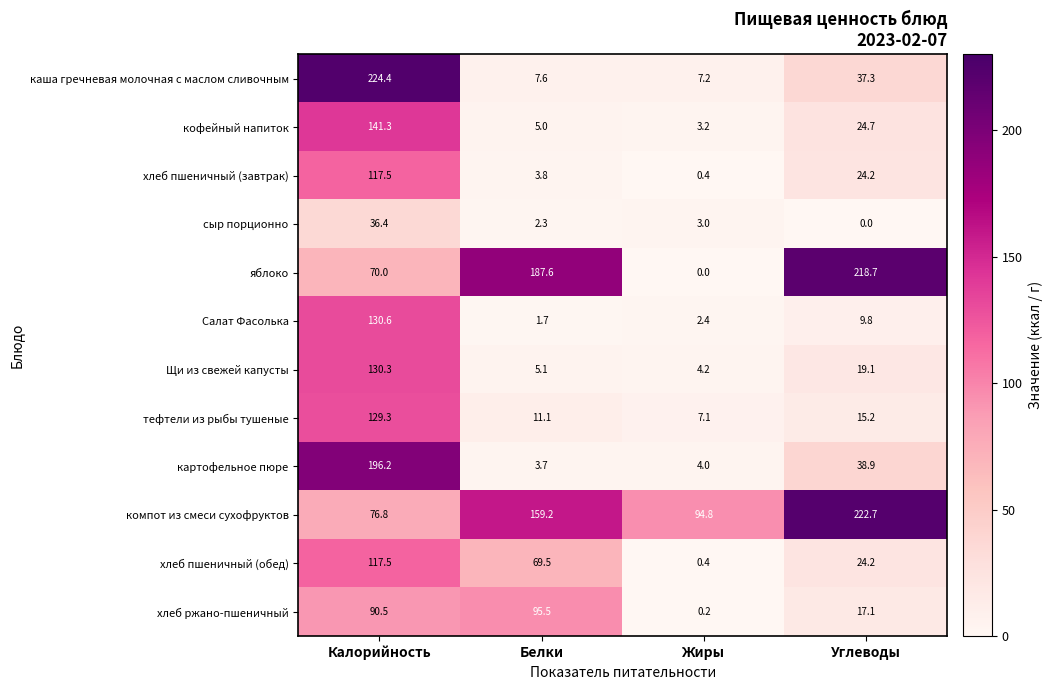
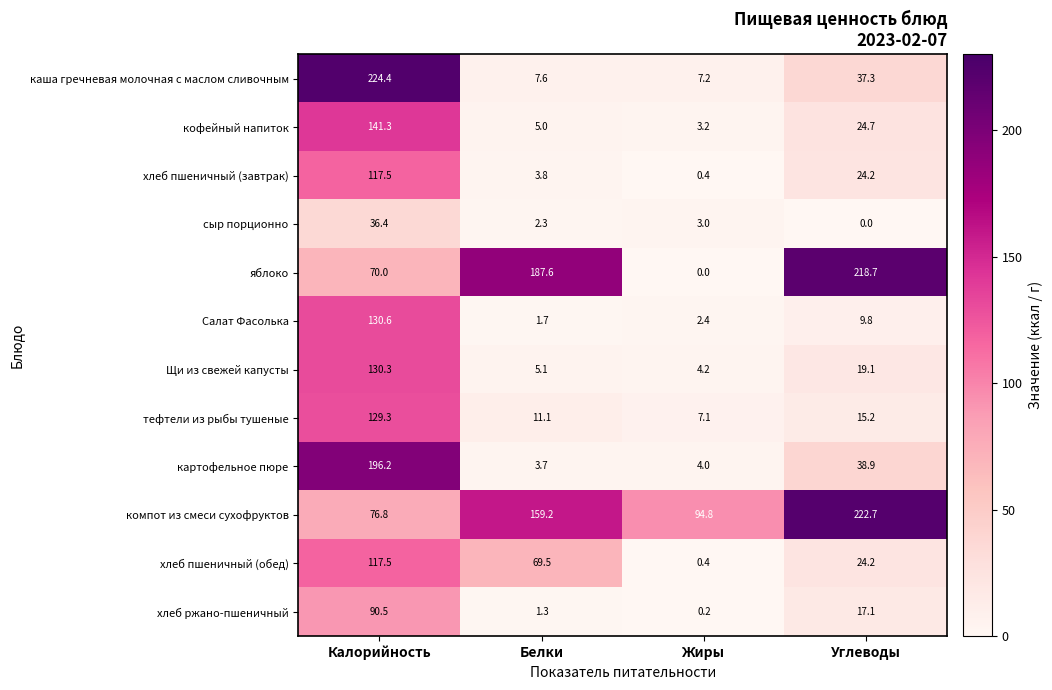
  {
    "каша гречневая молочная с маслом сливочным": {
      "Калорийность": 224.4,
      "Белки": 7.6,
      "Жиры": 7.2,
      "Углеводы": 37.3
    },
    "кофейный напиток": {
      "Калорийность": 141.3,
      "Белки": 5.0,
      "Жиры": 3.2,
      "Углеводы": 24.7
    },
    "хлеб пшеничный (завтрак)": {
      "Калорийность": 117.5,
      "Белки": 3.8,
      "Жиры": 0.4,
      "Углеводы": 24.2
    },
    "сыр порционно": {
      "Калорийность": 36.4,
      "Белки": 2.3,
      "Жиры": 3.0,
      "Углеводы": 0.0
    },
    "яблоко": {
      "Калорийность": 70.0,
      "Белки": 187.6,
      "Жиры": 0.0,
      "Углеводы": 218.7
    },
    "Салат Фасолька": {
      "Калорийность": 130.6,
      "Белки": 1.7,
      "Жиры": 2.4,
      "Углеводы": 9.8
    },
    "Щи из свежей капусты": {
      "Калорийность": 130.3,
      "Белки": 5.1,
      "Жиры": 4.2,
      "Углеводы": 19.1
    },
    "тефтели из рыбы тушеные": {
      "Калорийность": 129.3,
      "Белки": 11.1,
      "Жиры": 7.1,
      "Углеводы": 15.2
    },
    "картофельное пюре": {
      "Калорийность": 196.2,
      "Белки": 3.7,
      "Жиры": 4.0,
      "Углеводы": 38.9
    },
    "компот из смеси сухофруктов": {
      "Калорийность": 76.8,
      "Белки": 159.2,
      "Жиры": 94.8,
      "Углеводы": 222.7
    },
    "хлеб пшеничный (обед)": {
      "Калорийность": 117.5,
      "Белки": 69.5,
      "Жиры": 0.4,
      "Углеводы": 24.2
    },
    "хлеб ржано-пшеничный": {
      "Калорийность": 90.5,
-     "Белки": 95.5,
+     "Белки": 1.3,
      "Жиры": 0.2,
      "Углеводы": 17.1
    }
  }
